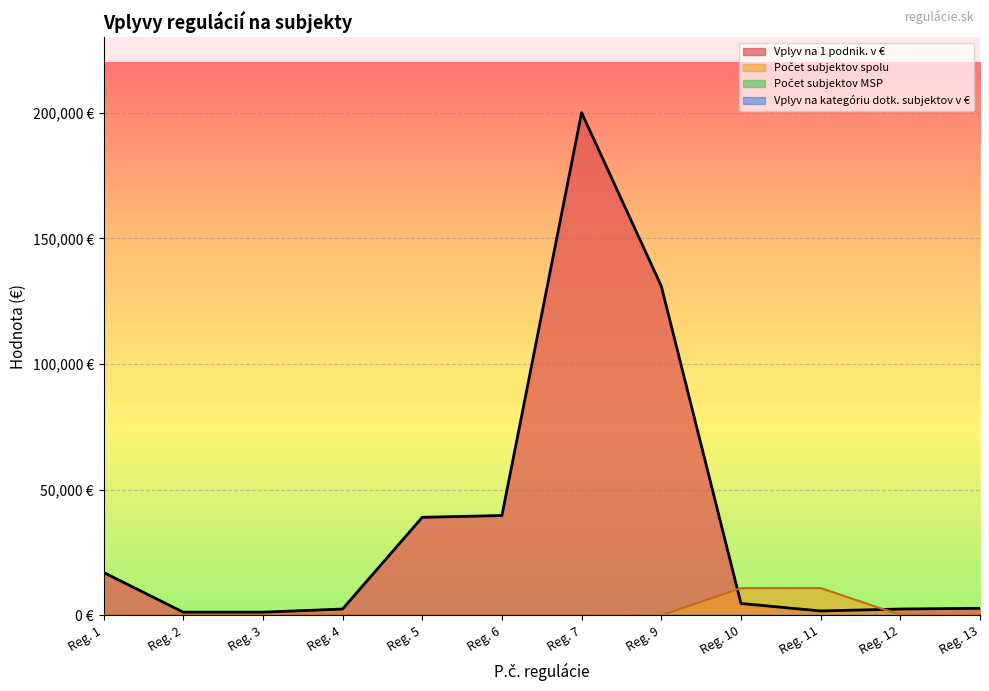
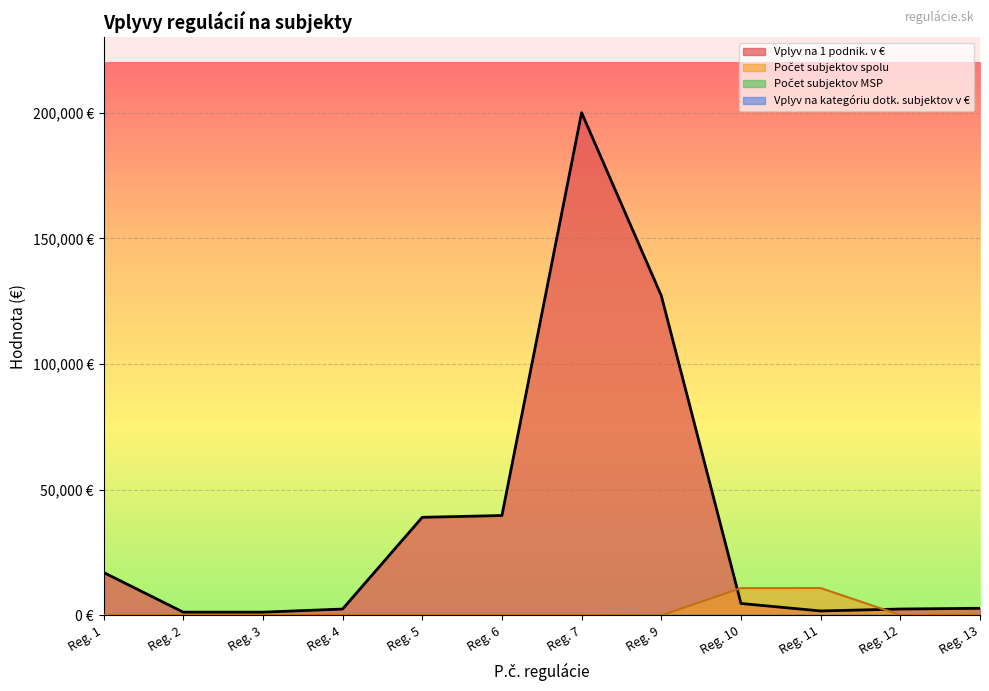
  {
    "Vplyv na 1 podnik. v €": {
      "Reg. 1": "17,000 €",
      "Reg. 2": "1,000 €",
      "Reg. 3": "1,000 €",
      "Reg. 4": "3,000 €",
      "Reg. 5": "39,000 €",
      "Reg. 6": "40,000 €",
      "Reg. 7": "200,000 €",
-     "Reg. 9": "131,000 €",
+     "Reg. 9": "127,000 €",
      "Reg. 10": "5,000 €",
      "Reg. 11": "2,000 €",
      "Reg. 12": "3,000 €",
      "Reg. 13": "3,000 €"
    },
    "Počet subjektov spolu": {
      "Reg. 10": "11,000 €",
      "Reg. 11": "11,000 €"
    },
    "Vplyv na kategóriu dotk. subjektov v €": {
      "Reg. 10": "0 €",
      "Reg. 11": "0 €"
    }
  }
